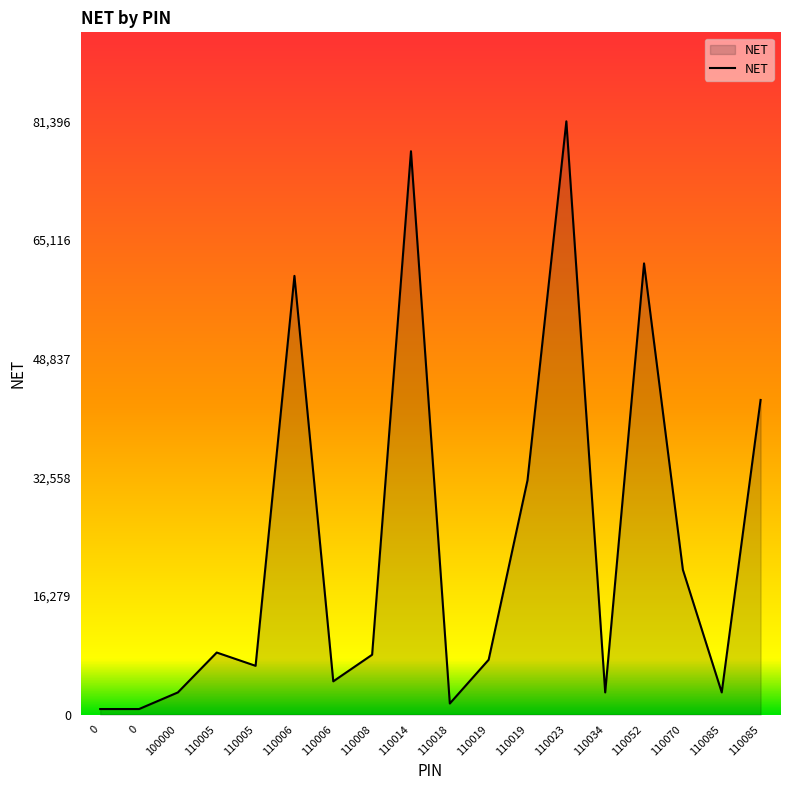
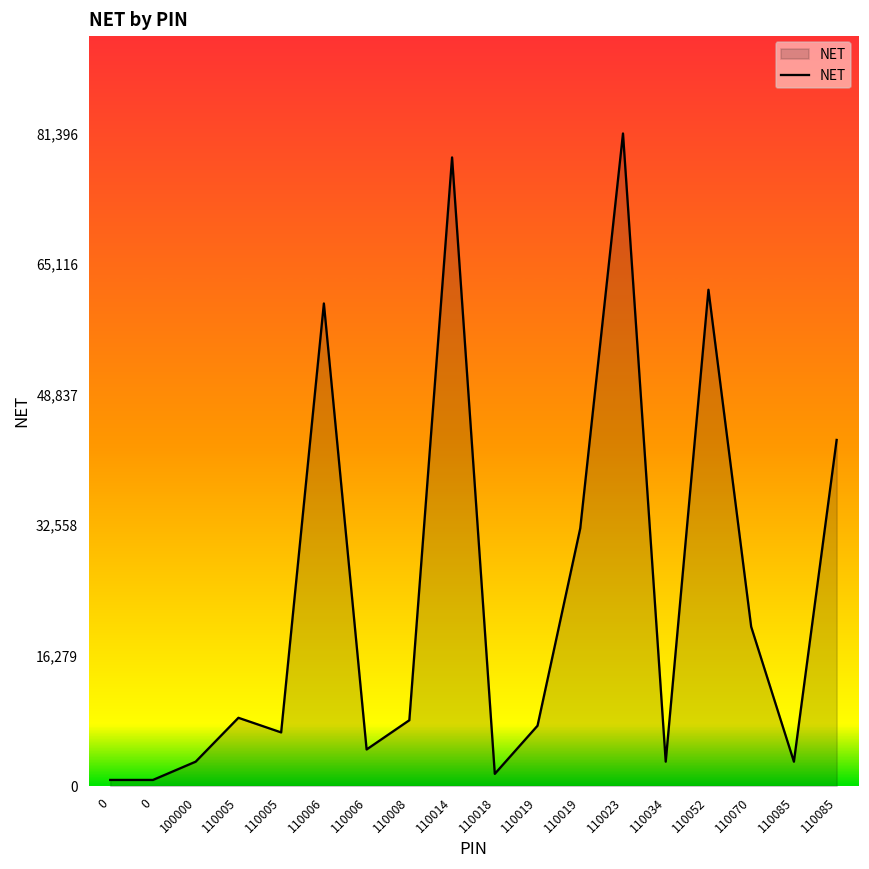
  {
    "100000": "3,000",
    "110008": "8,000",
-   "110014": "77,000",
+   "110014": "78,000",
    "110018": "2,000",
    "110023": "81,000",
    "110034": "3,000",
    "110052": "62,000",
    "110070": "20,000"
  }
